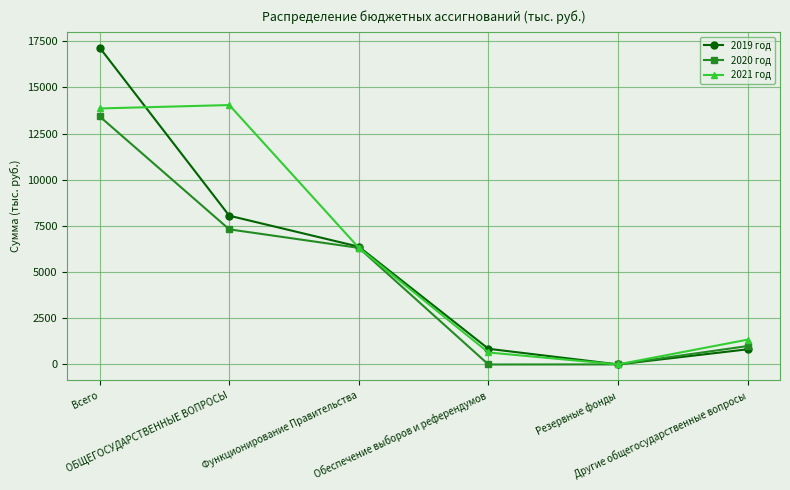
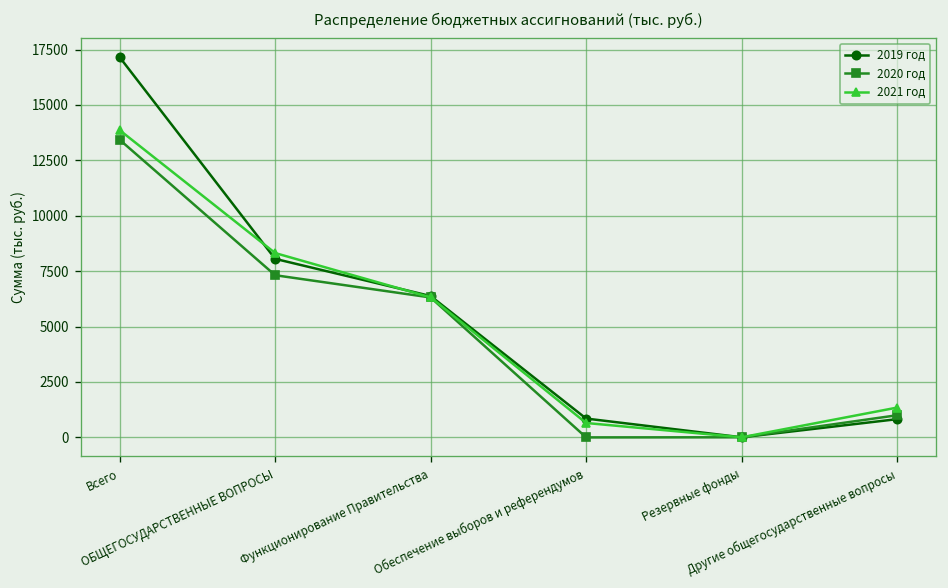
  {
    "2019 год": {
      "Всего": 17200,
      "ОБЩЕГОСУДАРСТВЕННЫЕ ВОПРОСЫ": 8100,
      "Обеспечение выборов и референдумов": 900,
      "Другие общегосударственные вопросы": 800
    },
    "2020 год": {
      "Всего": 13400,
      "ОБЩЕГОСУДАРСТВЕННЫЕ ВОПРОСЫ": 7300,
      "Обеспечение выборов и референдумов": 0,
      "Другие общегосударственные вопросы": 1000
    },
    "2021 год": {
      "Всего": 13900,
-     "ОБЩЕГОСУДАРСТВЕННЫЕ ВОПРОСЫ": 14000,
+     "ОБЩЕГОСУДАРСТВЕННЫЕ ВОПРОСЫ": 8300,
      "Обеспечение выборов и референдумов": 700,
      "Другие общегосударственные вопросы": 1300
    }
  }
